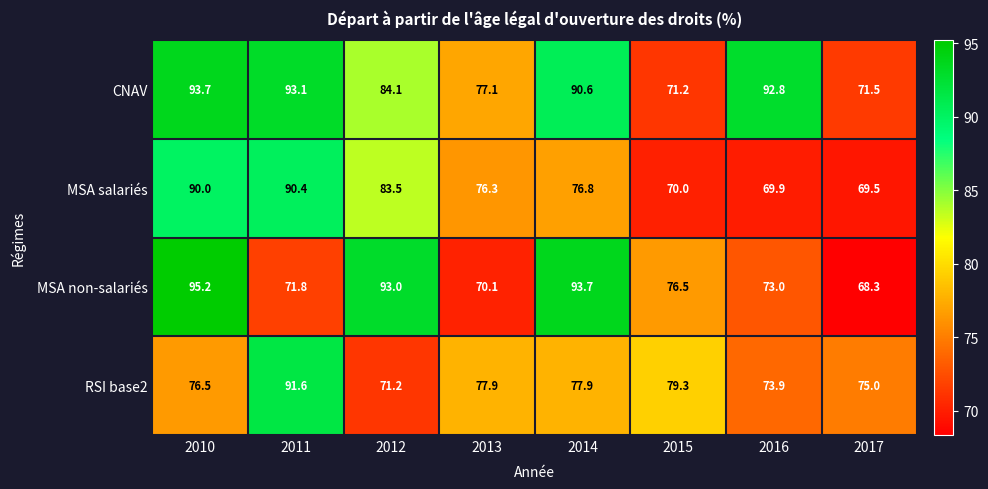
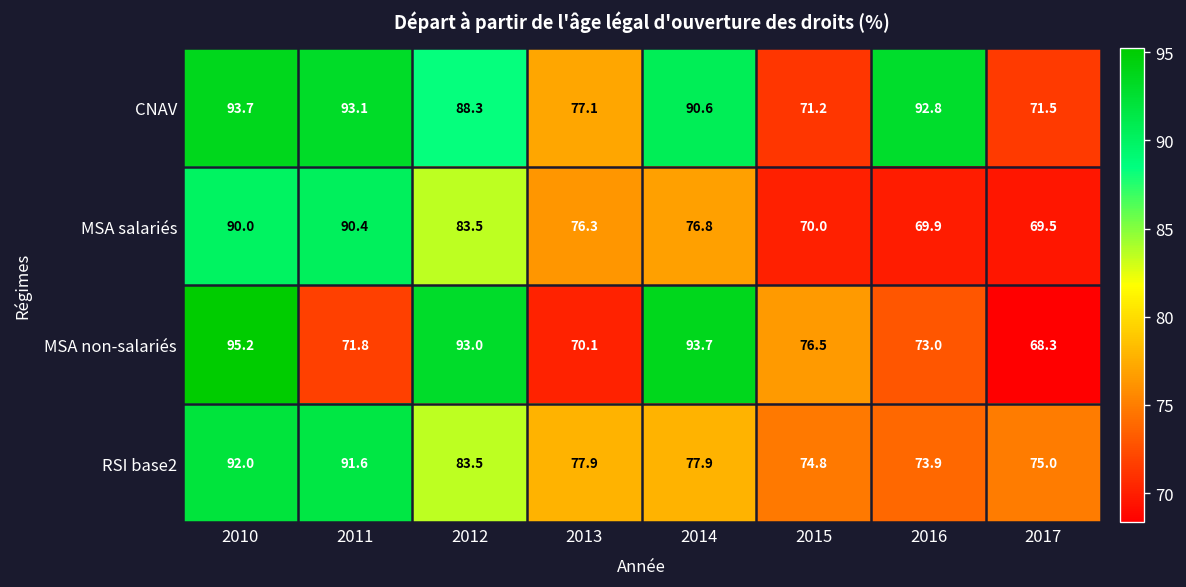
  {
    "CNAV": {
      "2010": 93.7,
      "2011": 93.1,
-     "2012": 84.1,
+     "2012": 88.3,
      "2013": 77.1,
      "2014": 90.6,
      "2015": 71.2,
      "2016": 92.8,
      "2017": 71.5
    },
    "MSA salariés": {
      "2010": 90.0,
      "2011": 90.4,
      "2012": 83.5,
      "2013": 76.3,
      "2014": 76.8,
      "2015": 70.0,
      "2016": 69.9,
      "2017": 69.5
    },
    "MSA non-salariés": {
      "2010": 95.2,
      "2011": 71.8,
      "2012": 93.0,
      "2013": 70.1,
      "2014": 93.7,
      "2015": 76.5,
      "2016": 73.0,
      "2017": 68.3
    },
    "RSI base2": {
-     "2010": 76.5,
+     "2010": 92.0,
      "2011": 91.6,
-     "2012": 71.2,
+     "2012": 83.5,
      "2013": 77.9,
      "2014": 77.9,
-     "2015": 79.3,
+     "2015": 74.8,
      "2016": 73.9,
      "2017": 75.0
    }
  }
